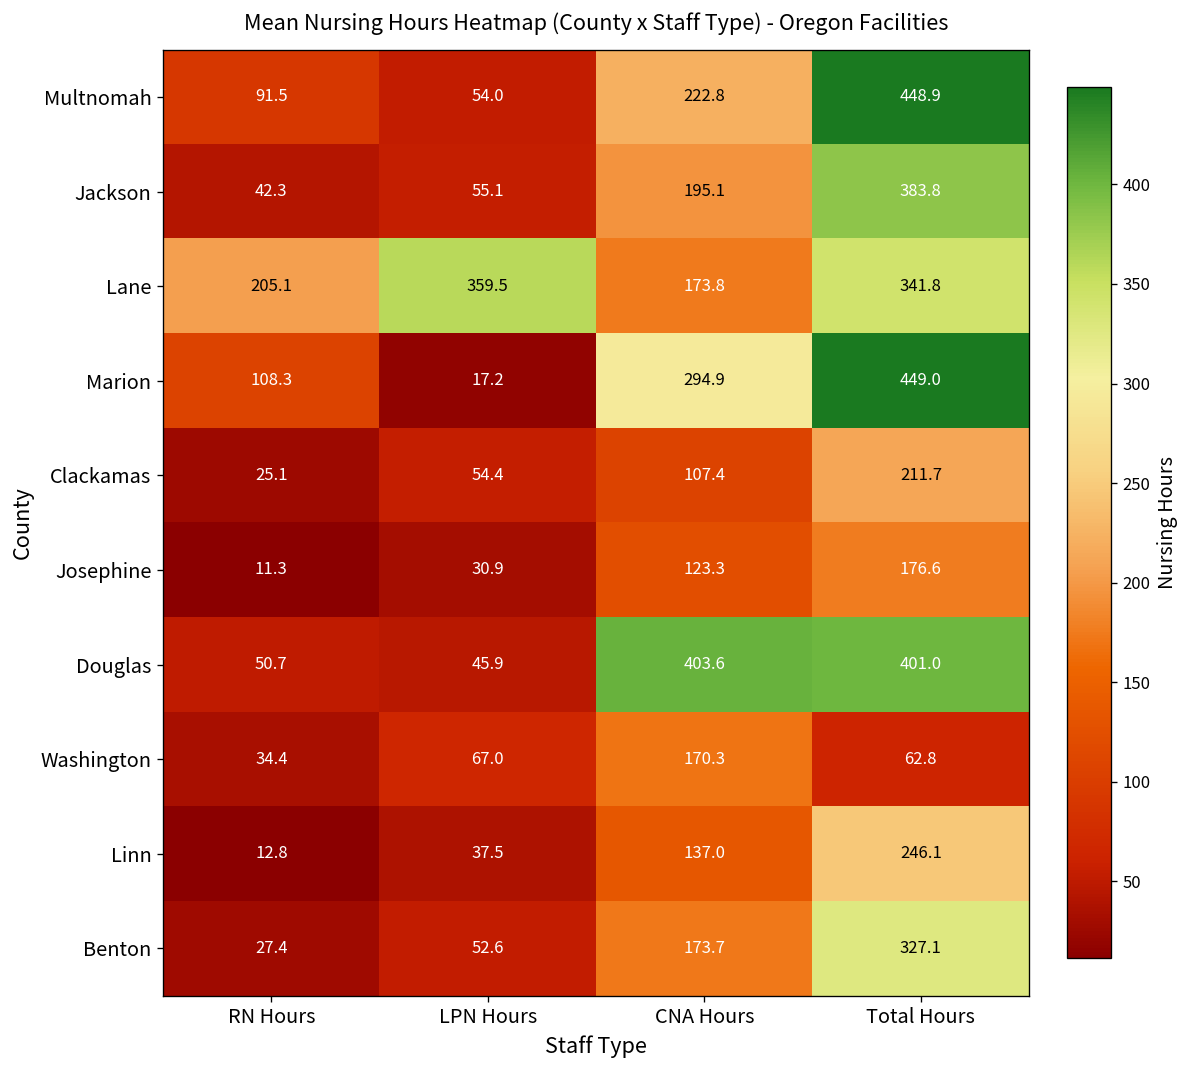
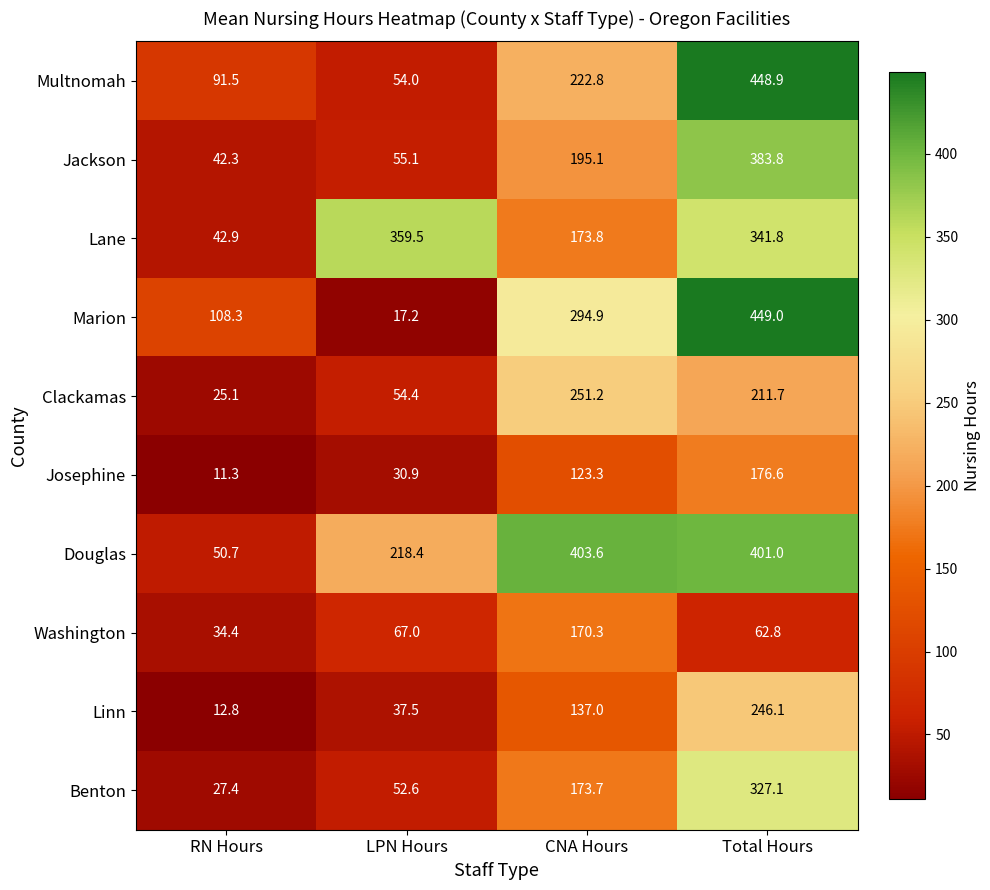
  {
    "Multnomah": {
      "RN Hours": 91.5,
      "LPN Hours": 54.0,
      "CNA Hours": 222.8,
      "Total Hours": 448.9
    },
    "Jackson": {
      "RN Hours": 42.3,
      "LPN Hours": 55.1,
      "CNA Hours": 195.1,
      "Total Hours": 383.8
    },
    "Lane": {
-     "RN Hours": 205.1,
+     "RN Hours": 42.9,
      "LPN Hours": 359.5,
      "CNA Hours": 173.8,
      "Total Hours": 341.8
    },
    "Marion": {
      "RN Hours": 108.3,
      "LPN Hours": 17.2,
      "CNA Hours": 294.9,
      "Total Hours": 449.0
    },
    "Clackamas": {
      "RN Hours": 25.1,
      "LPN Hours": 54.4,
-     "CNA Hours": 107.4,
+     "CNA Hours": 251.2,
      "Total Hours": 211.7
    },
    "Josephine": {
      "RN Hours": 11.3,
      "LPN Hours": 30.9,
      "CNA Hours": 123.3,
      "Total Hours": 176.6
    },
    "Douglas": {
      "RN Hours": 50.7,
-     "LPN Hours": 45.9,
+     "LPN Hours": 218.4,
      "CNA Hours": 403.6,
      "Total Hours": 401.0
    },
    "Washington": {
      "RN Hours": 34.4,
      "LPN Hours": 67.0,
      "CNA Hours": 170.3,
      "Total Hours": 62.8
    },
    "Linn": {
      "RN Hours": 12.8,
      "LPN Hours": 37.5,
      "CNA Hours": 137.0,
      "Total Hours": 246.1
    },
    "Benton": {
      "RN Hours": 27.4,
      "LPN Hours": 52.6,
      "CNA Hours": 173.7,
      "Total Hours": 327.1
    }
  }
